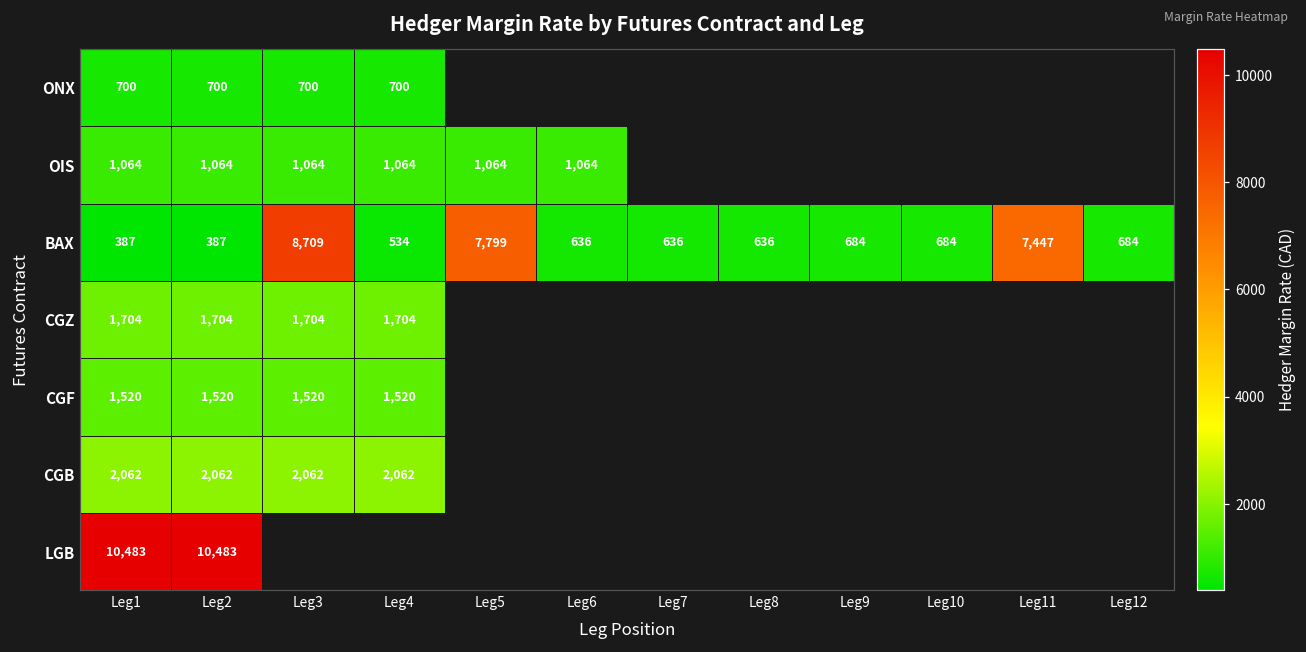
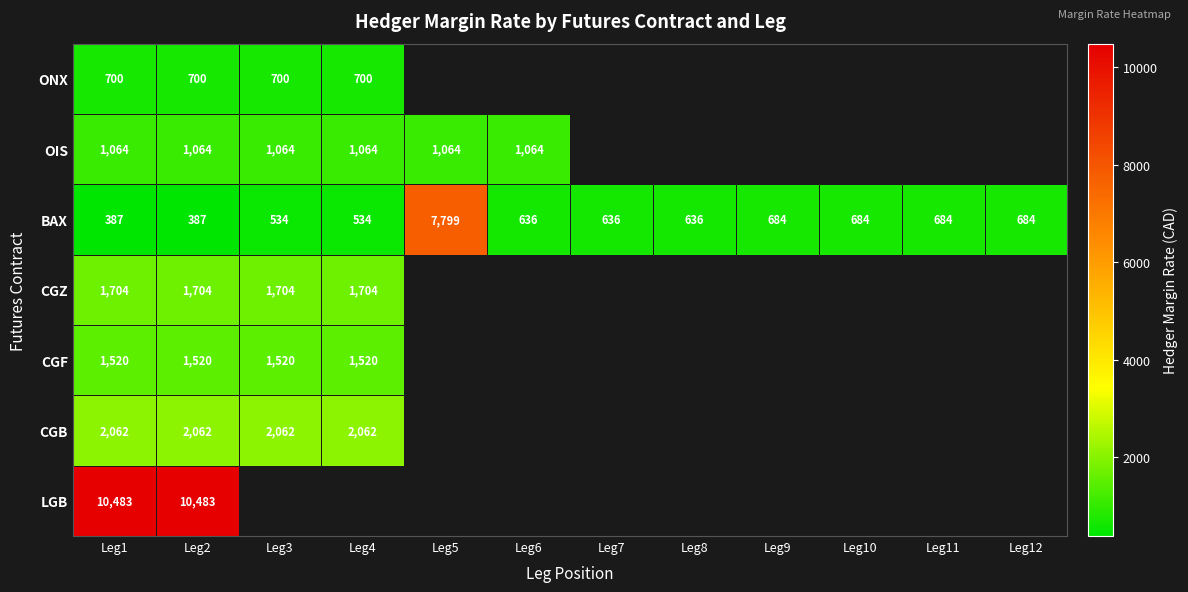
  {
    "ONX": {
      "Leg1": "700",
      "Leg2": "700",
      "Leg3": "700",
      "Leg4": "700"
    },
    "OIS": {
      "Leg1": "1,064",
      "Leg2": "1,064",
      "Leg3": "1,064",
      "Leg4": "1,064",
      "Leg5": "1,064",
      "Leg6": "1,064"
    },
    "BAX": {
      "Leg1": "387",
      "Leg2": "387",
-     "Leg3": "8,709",
+     "Leg3": "534",
      "Leg4": "534",
      "Leg5": "7,799",
      "Leg6": "636",
      "Leg7": "636",
      "Leg8": "636",
      "Leg9": "684",
      "Leg10": "684",
-     "Leg11": "7,447",
+     "Leg11": "684",
      "Leg12": "684"
    },
    "CGZ": {
      "Leg1": "1,704",
      "Leg2": "1,704",
      "Leg3": "1,704",
      "Leg4": "1,704"
    },
    "CGF": {
      "Leg1": "1,520",
      "Leg2": "1,520",
      "Leg3": "1,520",
      "Leg4": "1,520"
    },
    "CGB": {
      "Leg1": "2,062",
      "Leg2": "2,062",
      "Leg3": "2,062",
      "Leg4": "2,062"
    },
    "LGB": {
      "Leg1": "10,483",
      "Leg2": "10,483"
    }
  }
